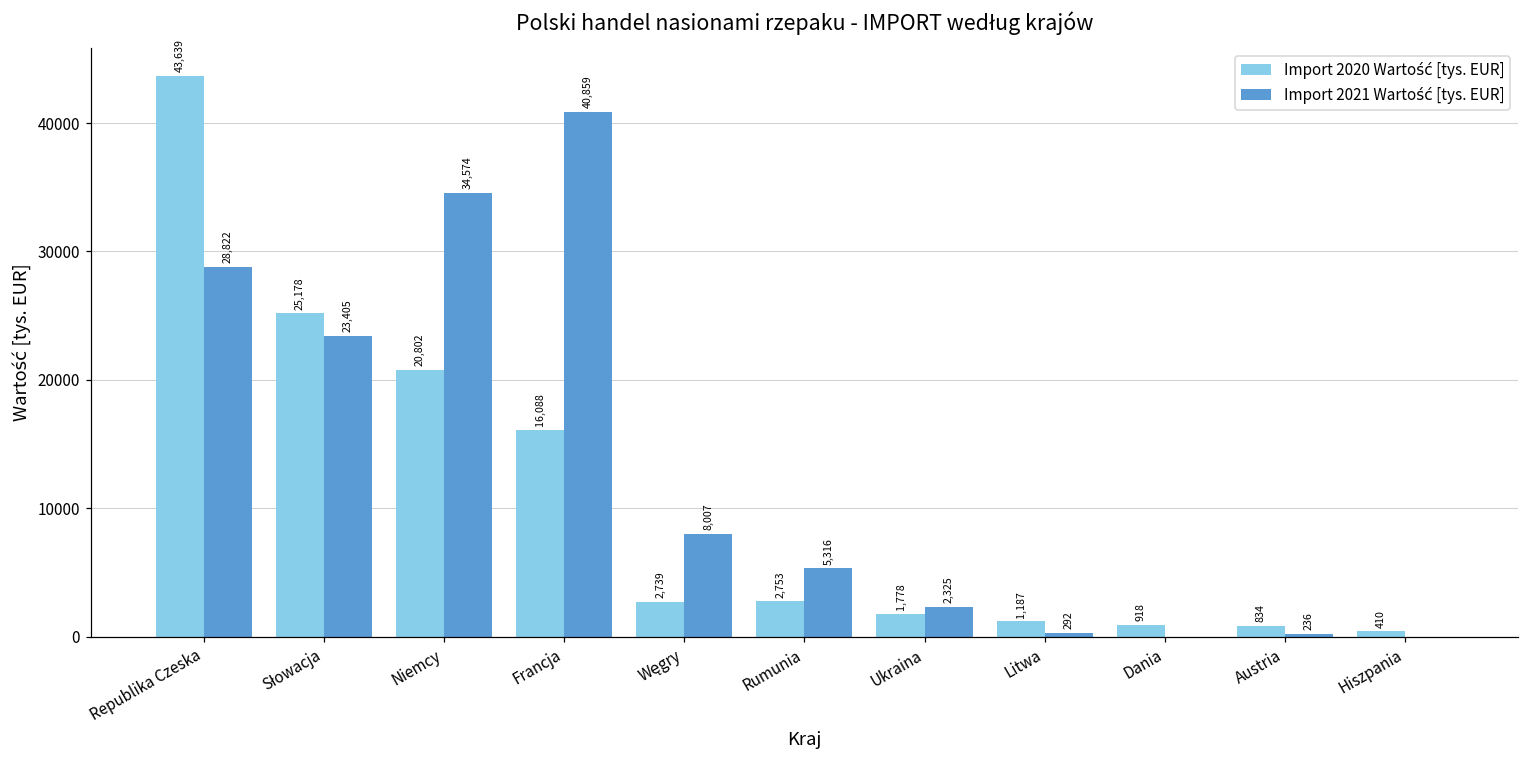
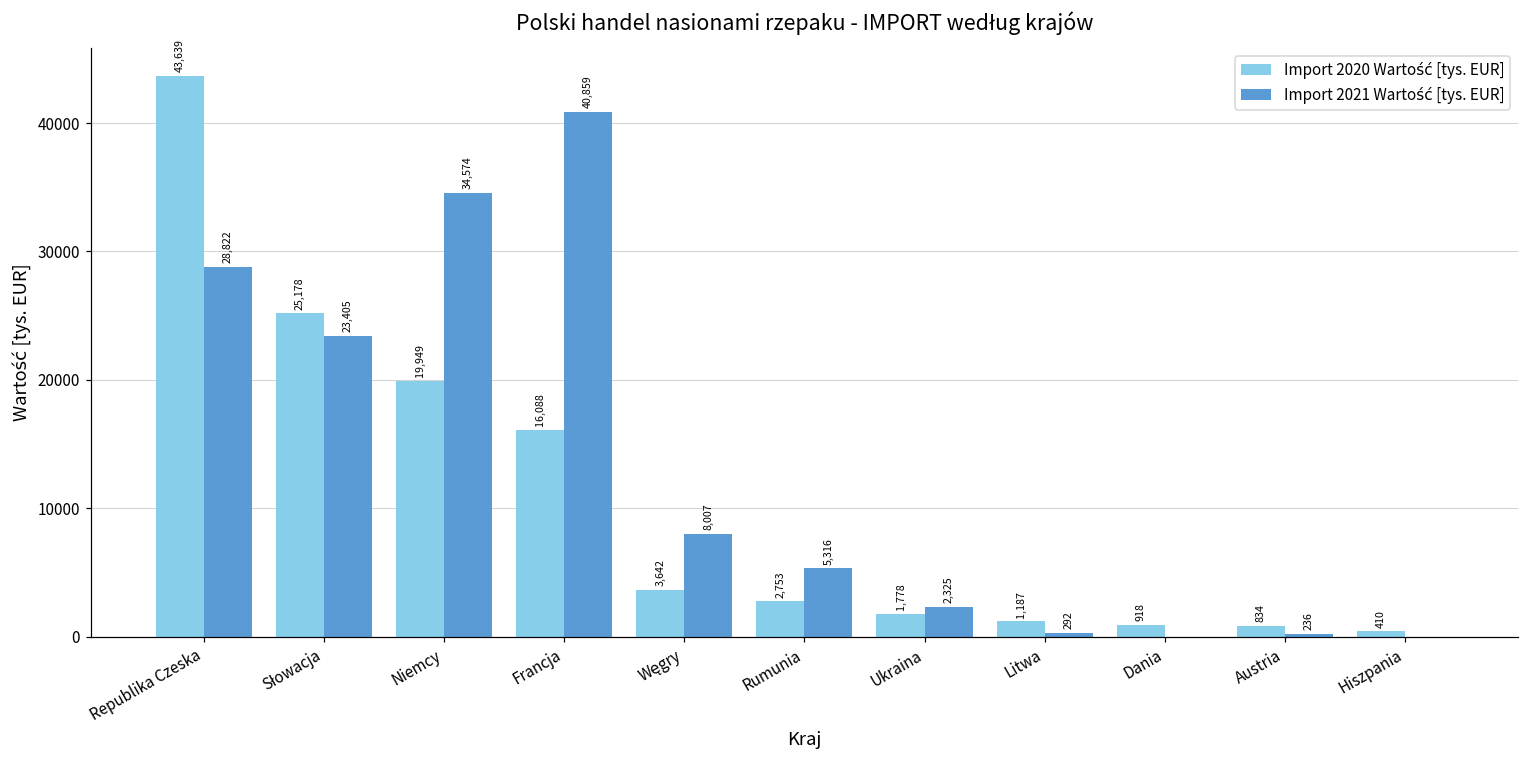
  {
    "Import 2020 Wartość [tys. EUR]": {
      "Republika Czeska": "43,639",
      "Słowacja": "25,178",
-     "Niemcy": "20,802",
+     "Niemcy": "19,949",
      "Francja": "16,088",
-     "Węgry": "2,739",
+     "Węgry": "3,642",
      "Rumunia": "2,753",
      "Ukraina": "1,778",
      "Litwa": "1,187",
      "Dania": "918",
      "Austria": "834",
      "Hiszpania": "410"
    },
    "Import 2021 Wartość [tys. EUR]": {
      "Republika Czeska": "28,822",
      "Słowacja": "23,405",
      "Niemcy": "34,574",
      "Francja": "40,859",
      "Węgry": "8,007",
      "Rumunia": "5,316",
      "Ukraina": "2,325",
      "Litwa": "292",
      "Austria": "236"
    }
  }
